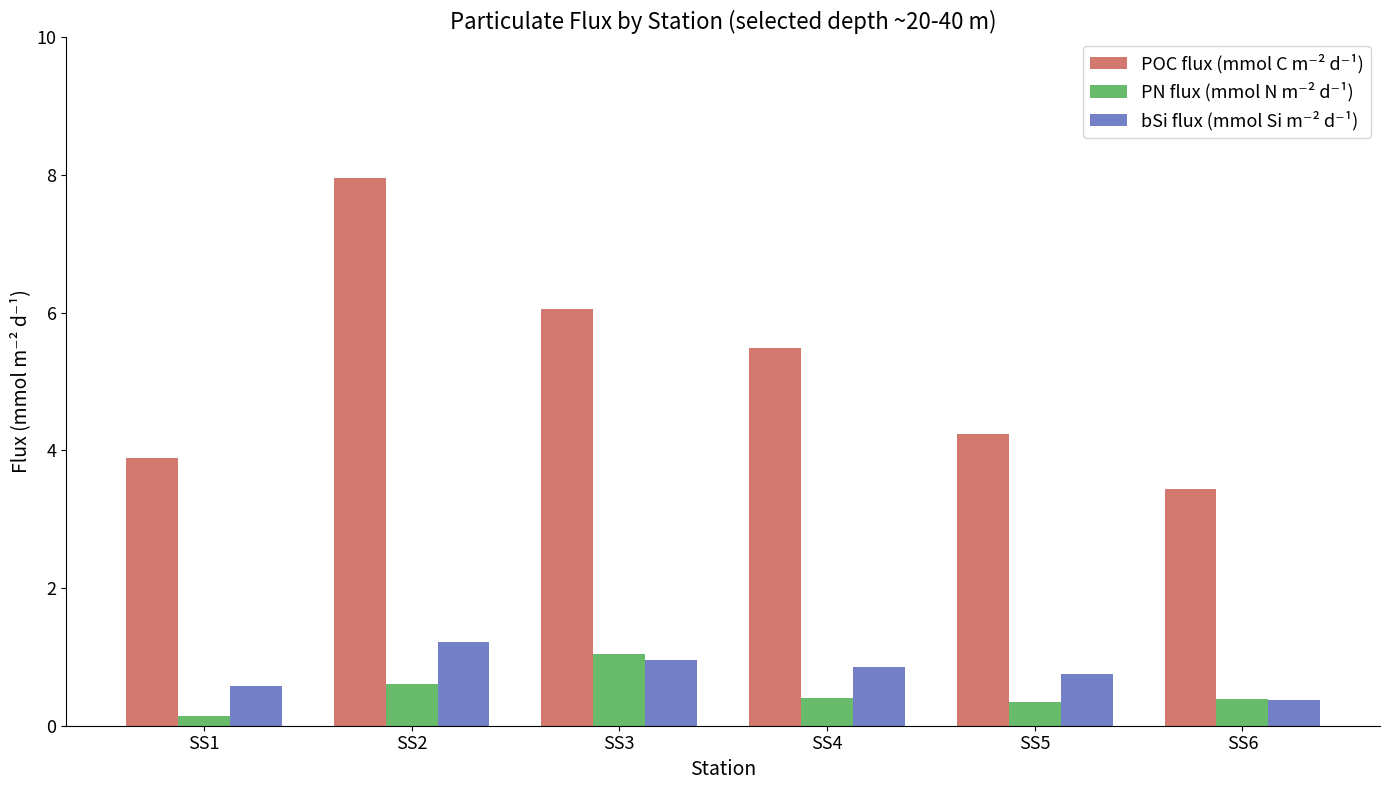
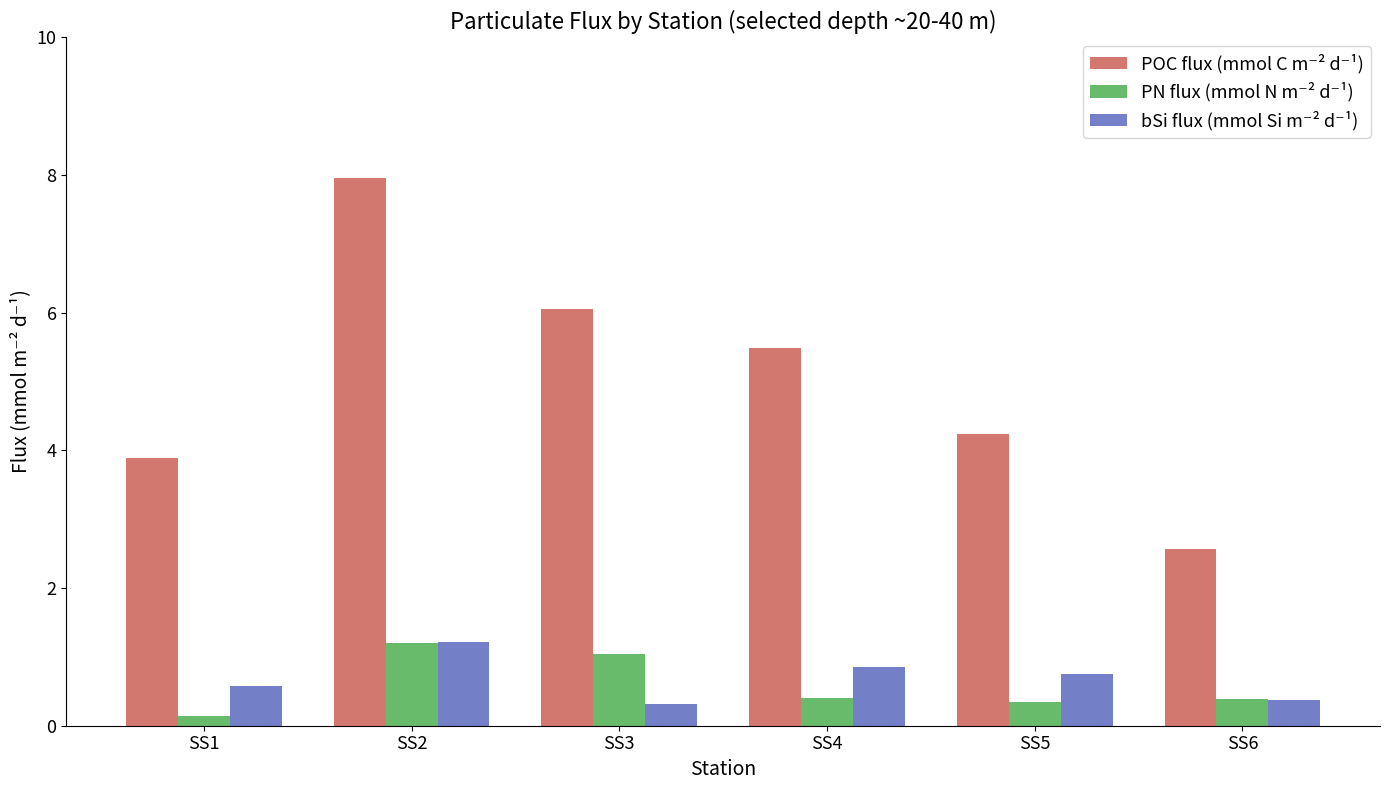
  {
    "POC flux (mmol C m⁻² d⁻¹)": {
      "SS1": 3.9,
      "SS2": 8.0,
      "SS3": 6.1,
      "SS4": 5.5,
      "SS5": 4.2,
-     "SS6": 3.4
+     "SS6": 2.6
    },
    "PN flux (mmol N m⁻² d⁻¹)": {
      "SS1": 0.1,
-     "SS2": 0.6,
+     "SS2": 1.2,
      "SS3": 1.0,
      "SS4": 0.4,
      "SS5": 0.3,
      "SS6": 0.4
    },
    "bSi flux (mmol Si m⁻² d⁻¹)": {
      "SS1": 0.6,
      "SS2": 1.2,
-     "SS3": 1.0,
+     "SS3": 0.3,
      "SS4": 0.9,
      "SS5": 0.8,
      "SS6": 0.4
    }
  }
